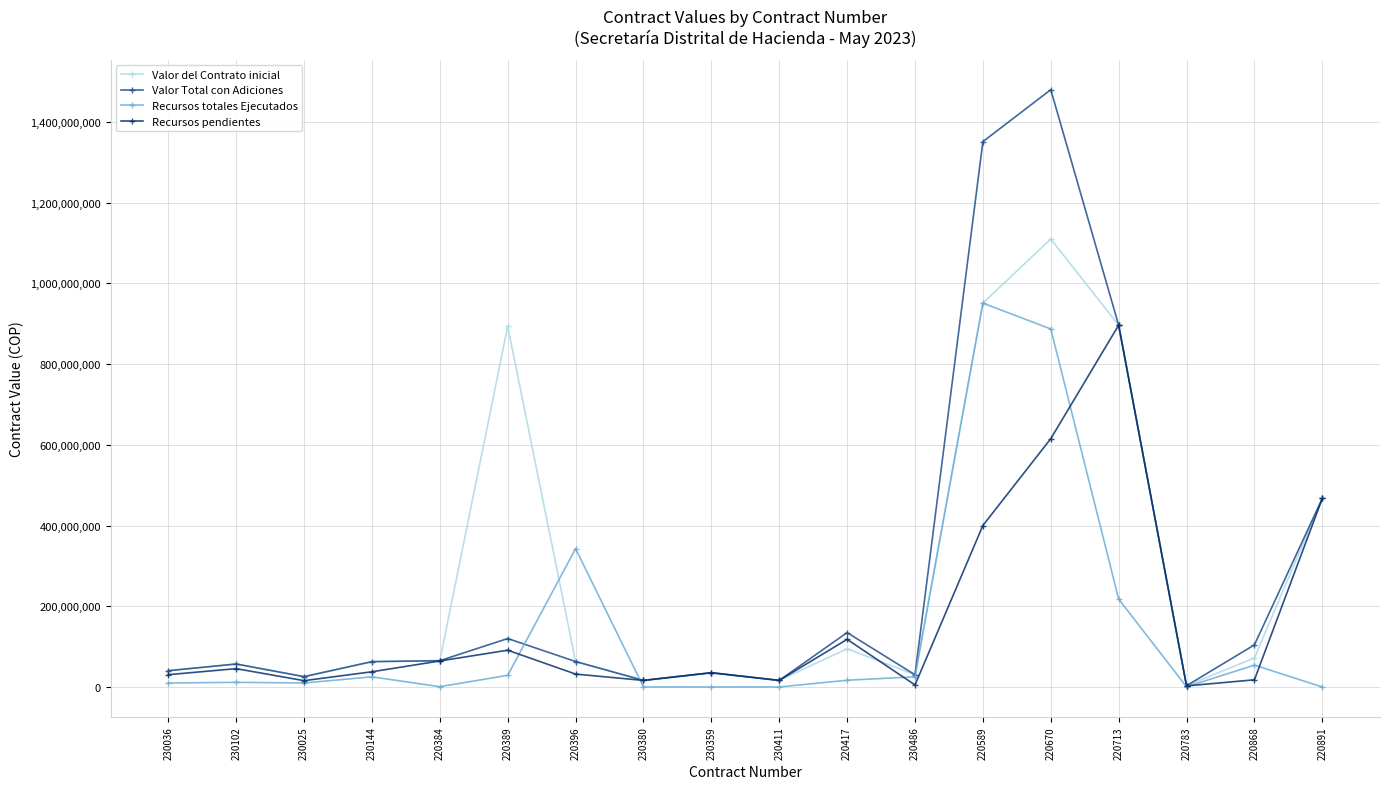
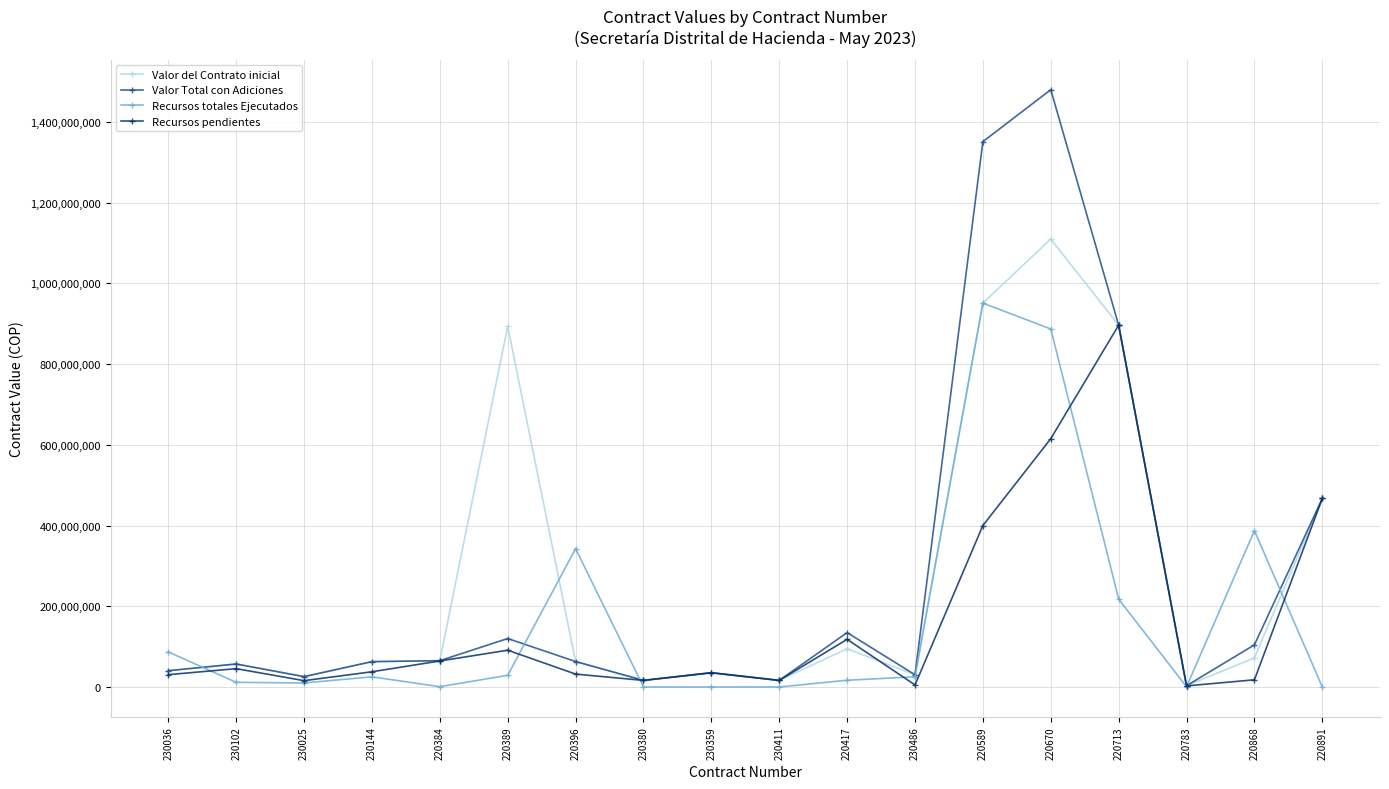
  {
    "Valor del Contrato inicial": {
      "220389": "890,000,000",
      "220417": "90,000,000",
      "220670": "1,110,000,000",
      "220868": "70,000,000"
    },
    "Recursos totales Ejecutados": {
-     "230036": "10,000,000",
+     "230036": "90,000,000",
      "230102": "10,000,000",
      "230144": "30,000,000",
      "220384": "0",
      "220389": "30,000,000",
      "220396": "340,000,000",
      "230380": "0",
      "230359": "0",
      "230411": "0",
      "220417": "20,000,000",
      "220670": "890,000,000",
      "220713": "220,000,000",
-     "220868": "50,000,000",
+     "220868": "390,000,000",
      "220891": "0"
    }
  }
